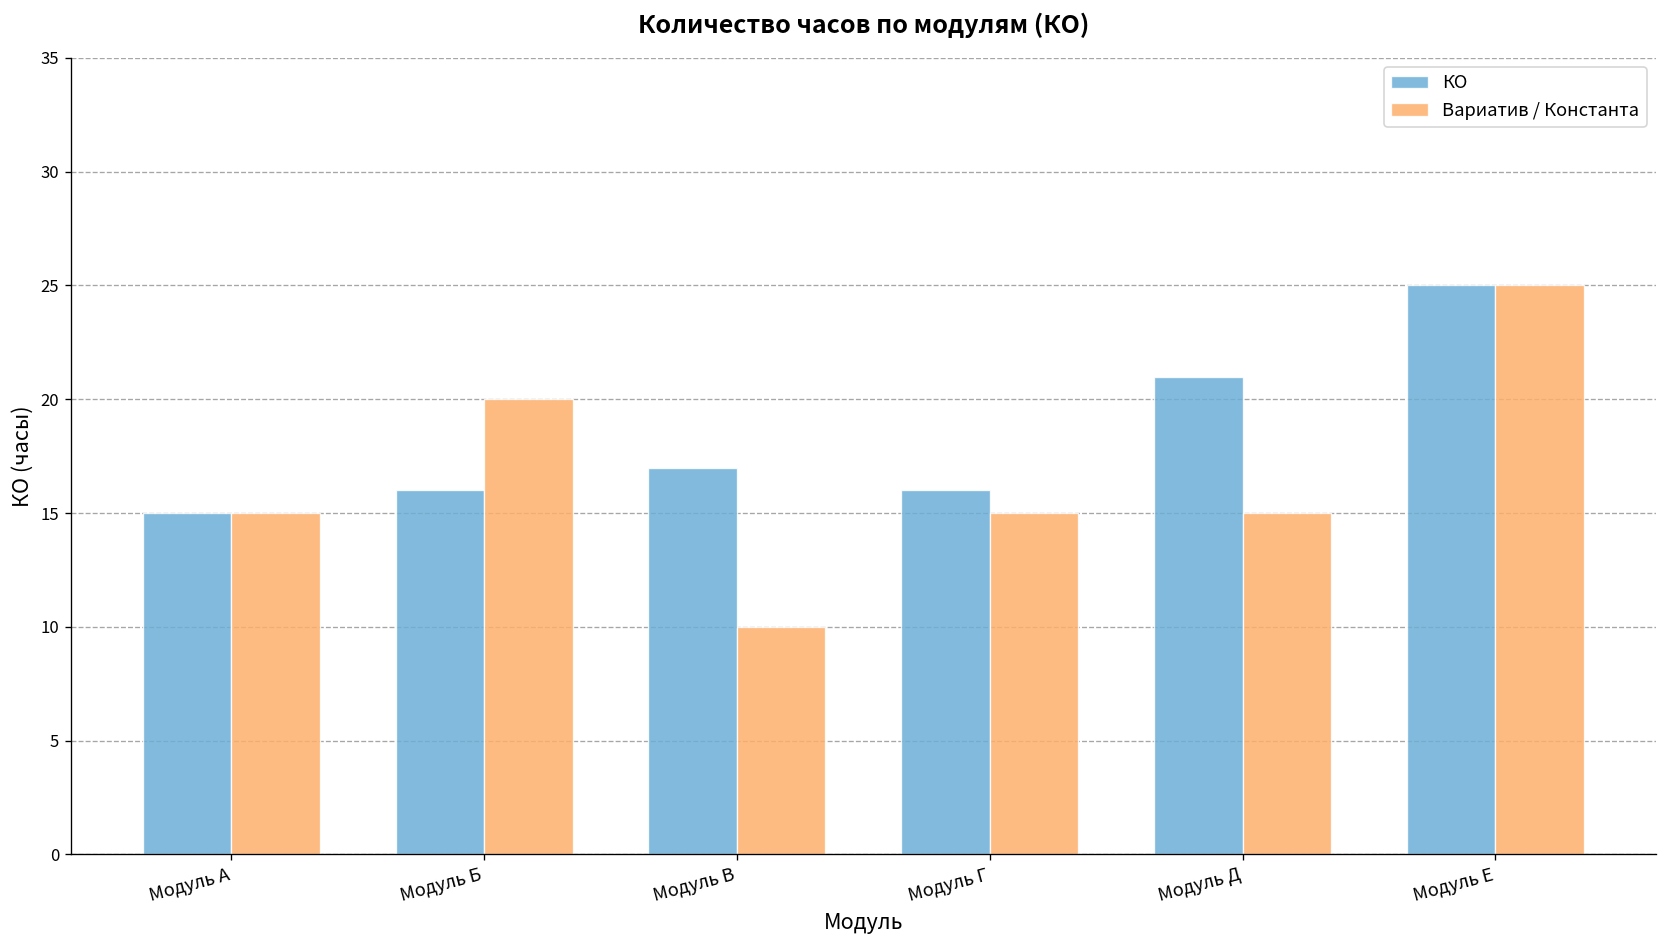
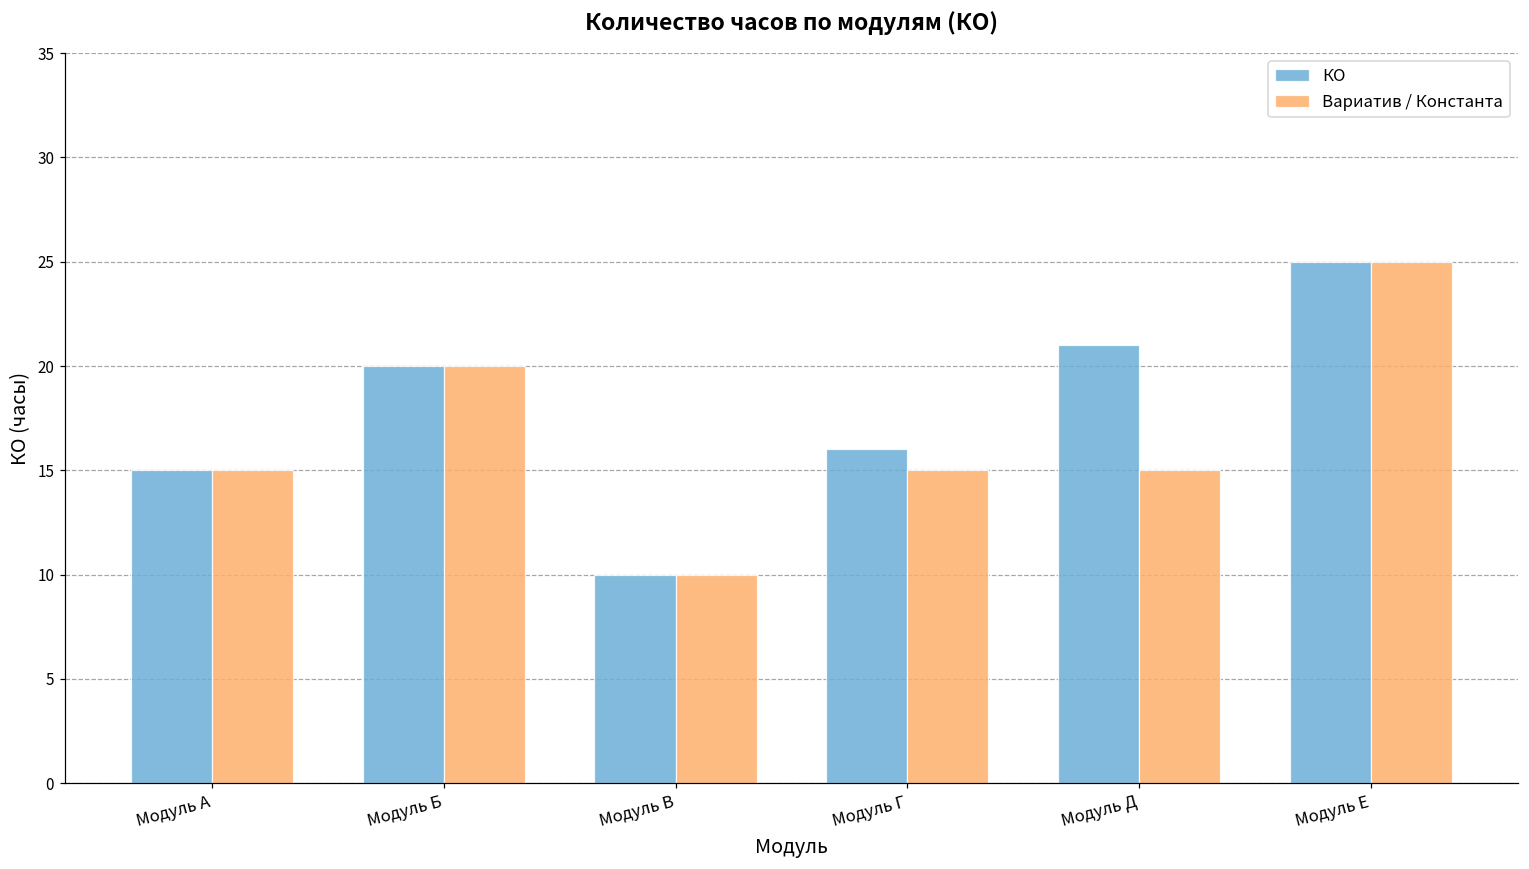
  {
    "КО": {
      "Модуль А": 15,
-     "Модуль Б": 16,
-     "Модуль В": 17,
+     "Модуль Б": 20,
+     "Модуль В": 10,
      "Модуль Г": 16,
      "Модуль Д": 21,
      "Модуль Е": 25
    },
    "Вариатив / Константа": {
      "Модуль А": 15,
      "Модуль Б": 20,
      "Модуль В": 10,
      "Модуль Г": 15,
      "Модуль Д": 15,
      "Модуль Е": 25
    }
  }
